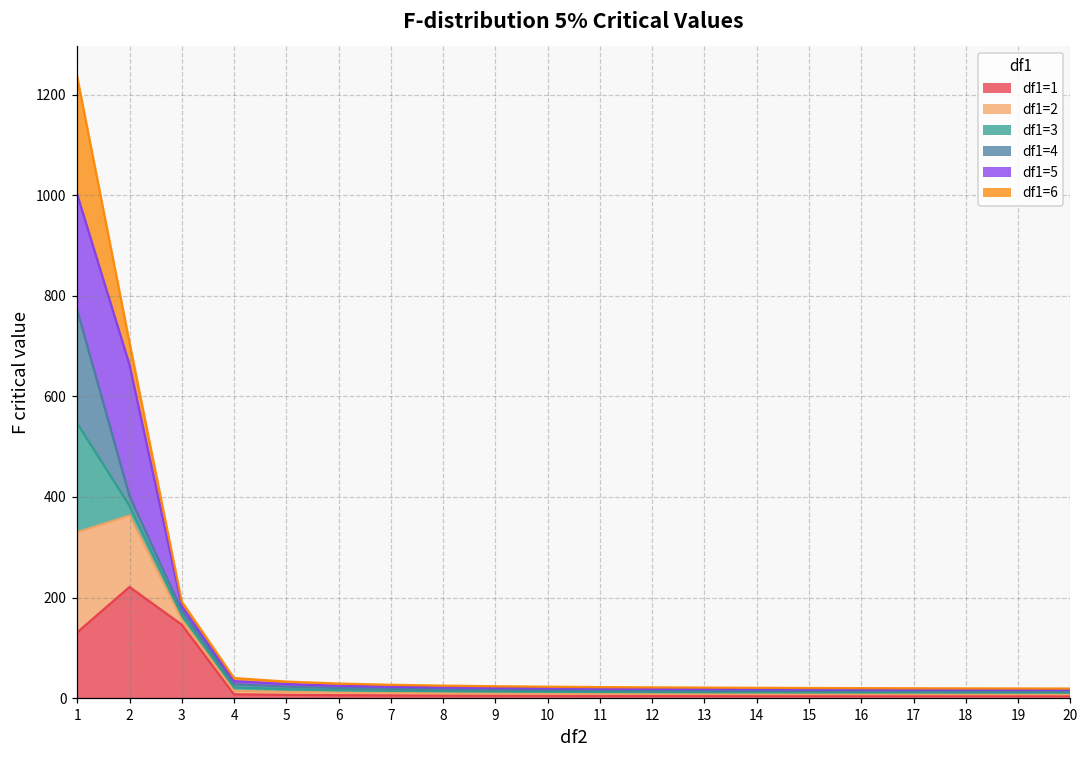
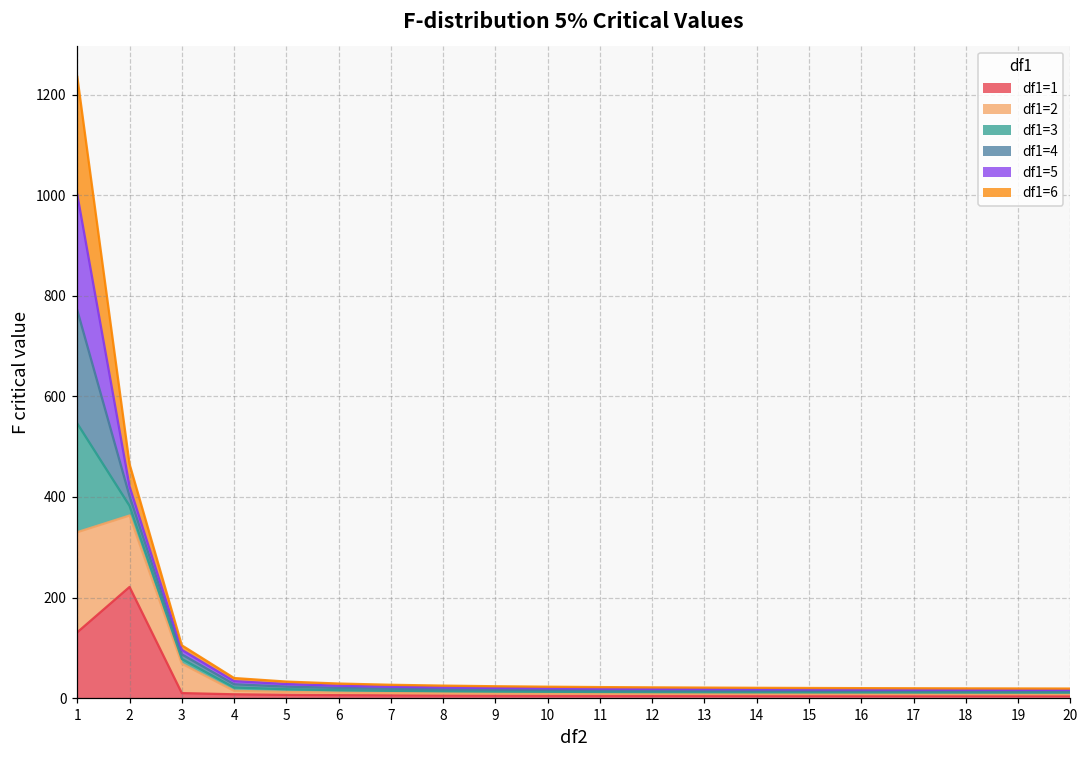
  {
    "df1=1": {
      "1": 130,
      "2": 220,
-     "3": 150,
+     "3": 10,
      "4": 10,
      "5": 10
    },
    "df1=2": {
      "1": 200,
      "2": 140,
-     "3": 10,
+     "3": 60,
      "4": 10
    },
    "df1=5": {
      "1": 230,
-     "2": 260,
+     "2": 20,
      "3": 10,
      "4": 10
    },
    "df1=6": {
      "1": 230,
      "2": 40,
      "3": 10,
      "4": 10
    }
  }
